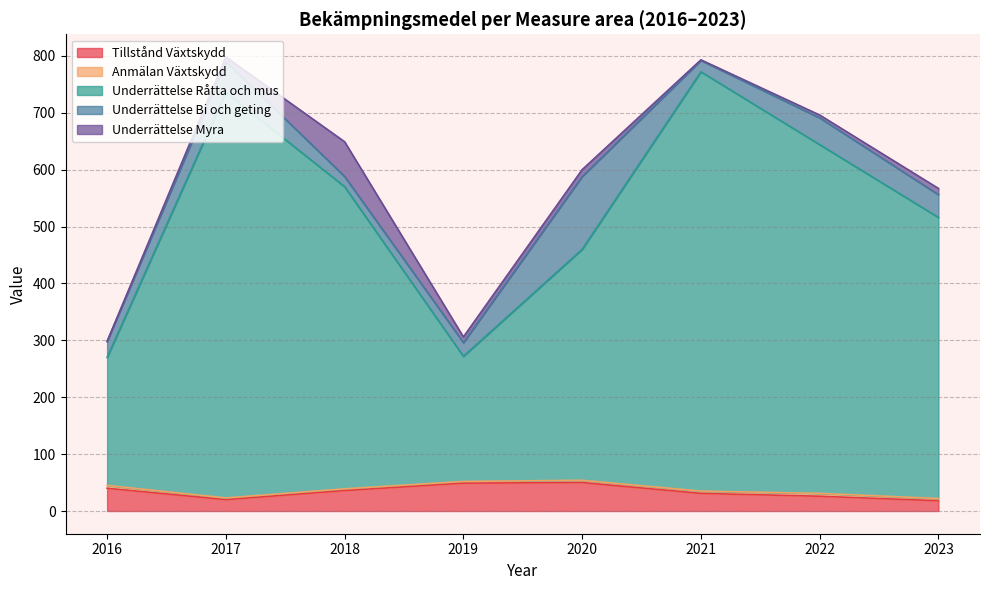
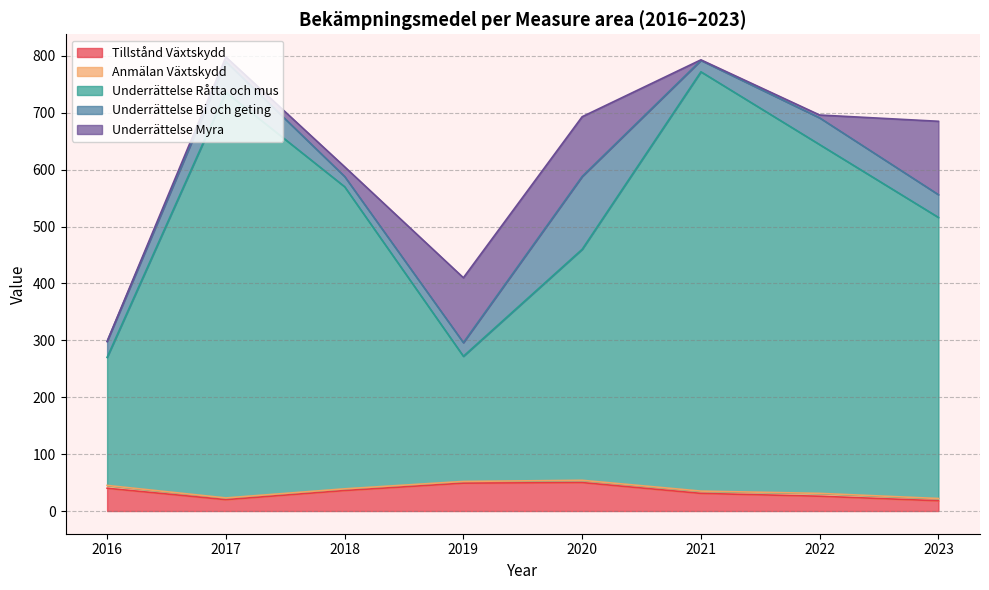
  {
    "Tillstånd Växtskydd": {
      "2016": 40,
      "2022": 30
    },
    "Anmälan Växtskydd": {
      "2016": 10,
      "2022": 10
    },
    "Underrättelse Myra": {
-     "2018": 60,
-     "2019": 10,
-     "2020": 10,
+     "2018": 20,
+     "2019": 110,
+     "2020": 110,
      "2022": 10,
-     "2023": 10
+     "2023": 130
    }
  }
